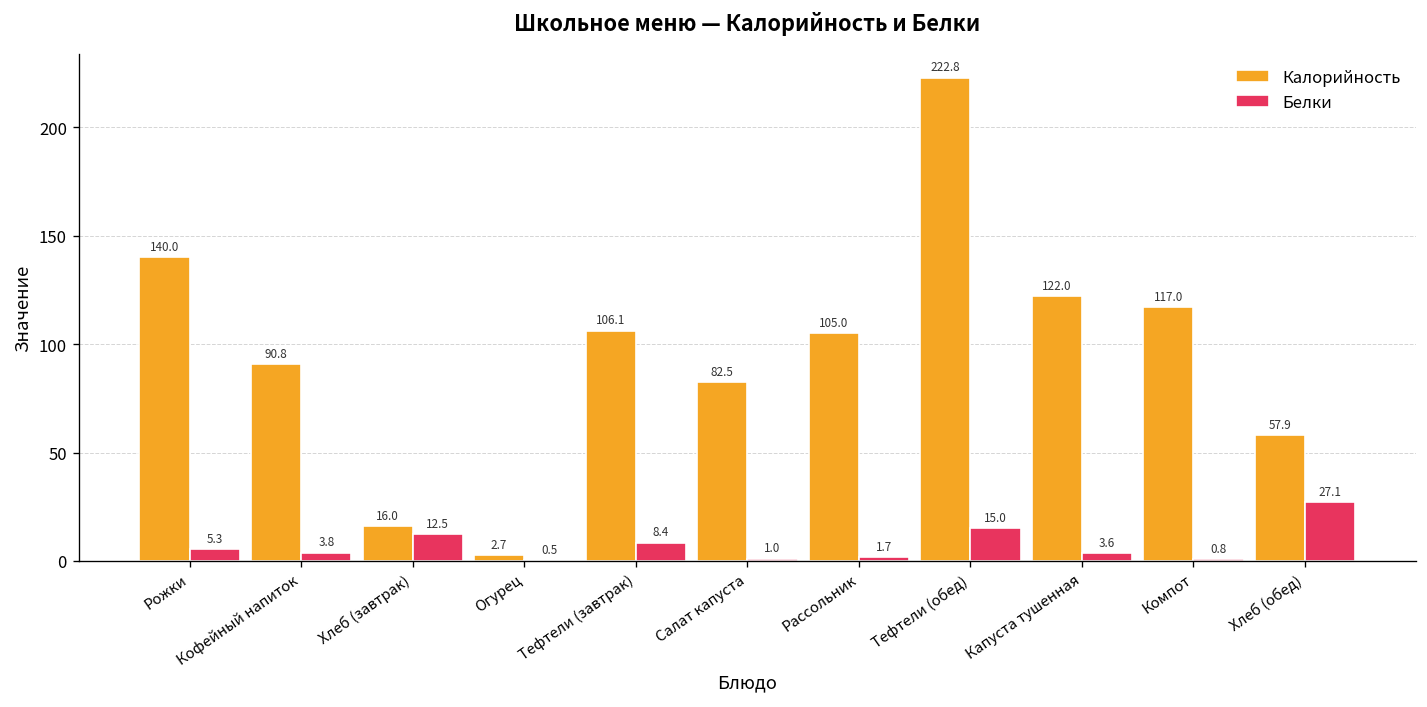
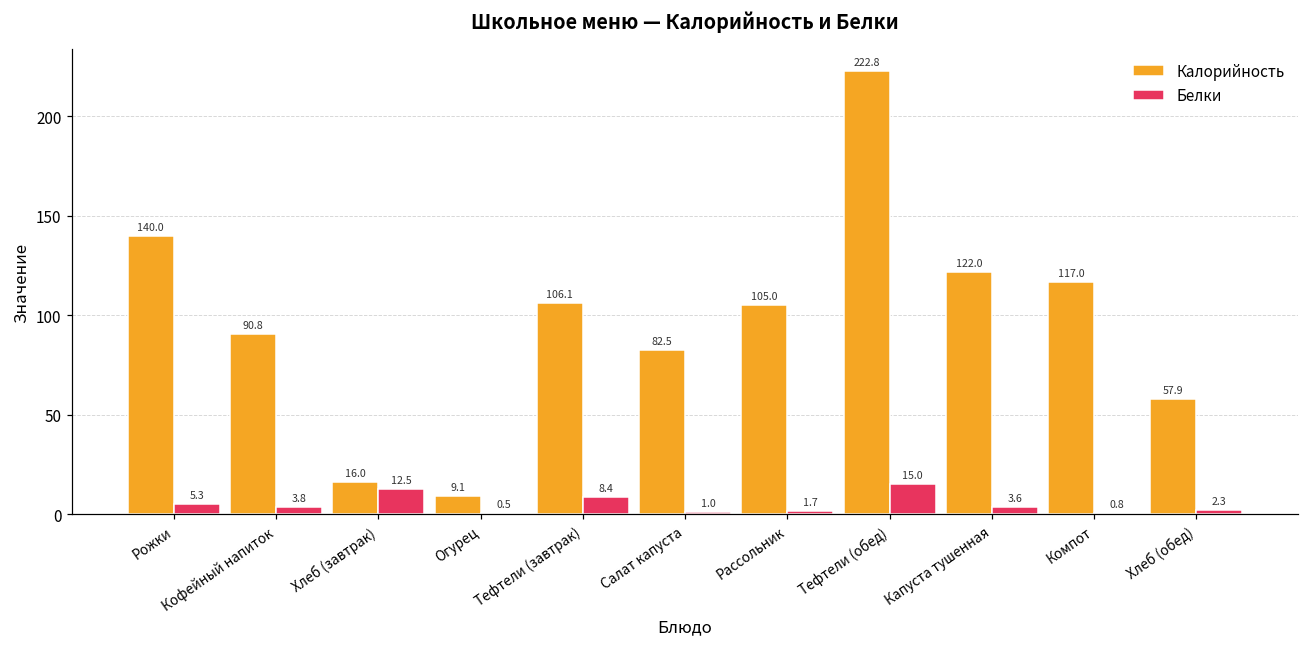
  {
    "Калорийность": {
      "Рожки": 140.0,
      "Кофейный напиток": 90.8,
      "Хлеб (завтрак)": 16.0,
-     "Огурец": 2.7,
+     "Огурец": 9.1,
      "Тефтели (завтрак)": 106.1,
      "Салат капуста": 82.5,
      "Рассольник": 105.0,
      "Тефтели (обед)": 222.8,
      "Капуста тушенная": 122.0,
      "Компот": 117.0,
      "Хлеб (обед)": 57.9
    },
    "Белки": {
      "Рожки": 5.3,
      "Кофейный напиток": 3.8,
      "Хлеб (завтрак)": 12.5,
      "Огурец": 0.5,
      "Тефтели (завтрак)": 8.4,
      "Салат капуста": 1.0,
      "Рассольник": 1.7,
      "Тефтели (обед)": 15.0,
      "Капуста тушенная": 3.6,
      "Компот": 0.8,
-     "Хлеб (обед)": 27.1
+     "Хлеб (обед)": 2.3
    }
  }
